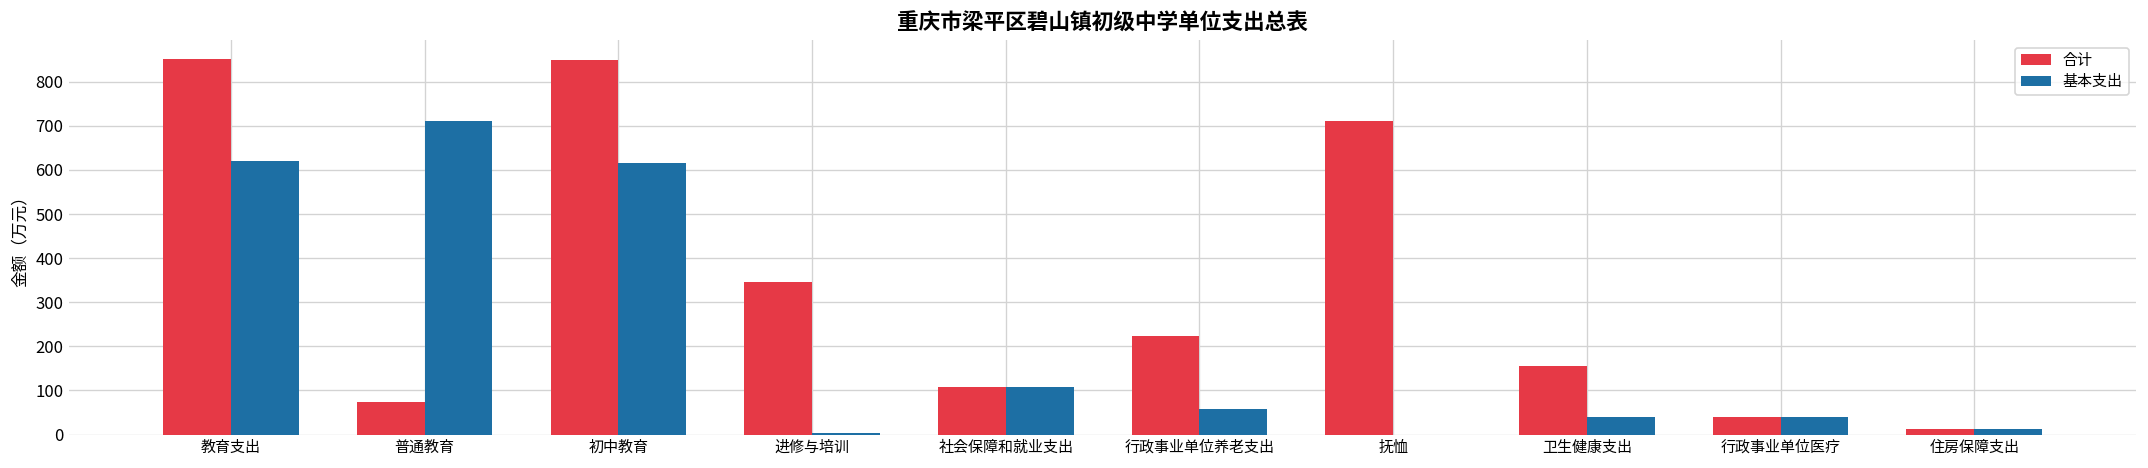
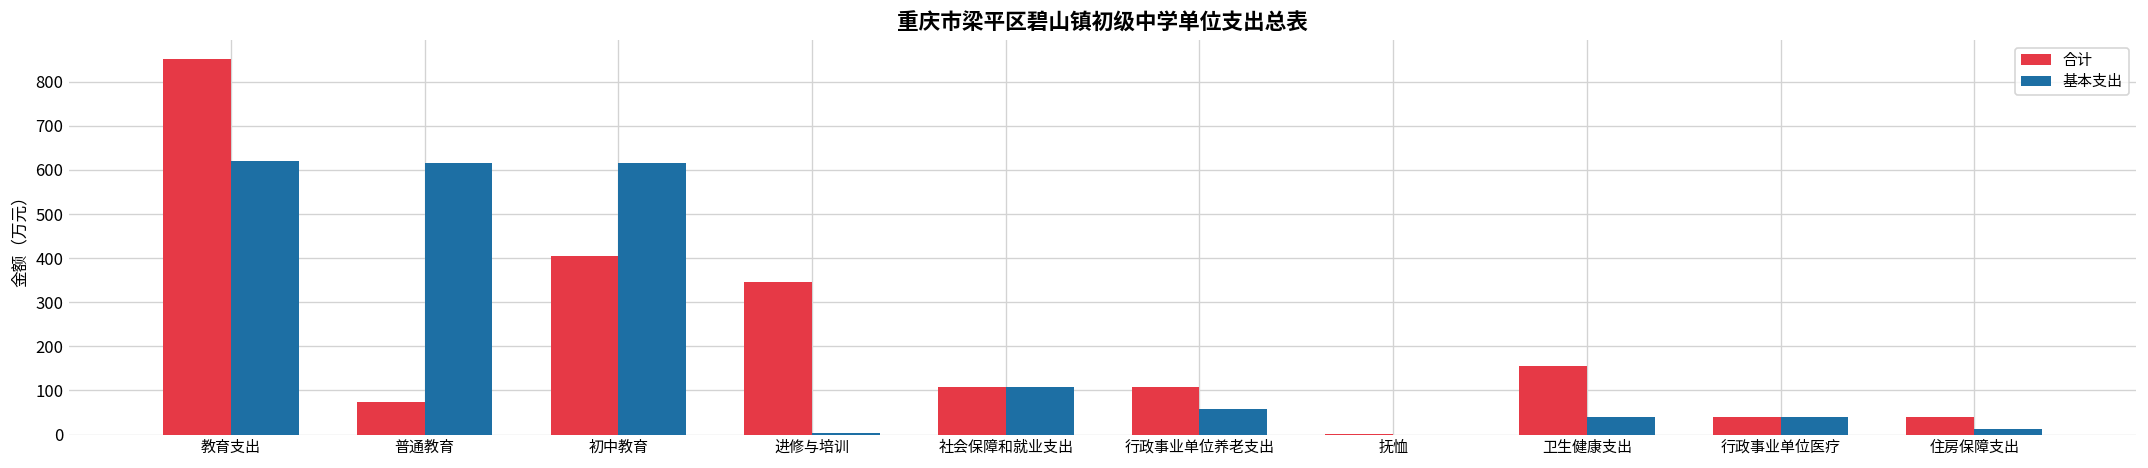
  {
    "合计": {
      "教育支出": 850,
      "普通教育": 70,
-     "初中教育": 850,
+     "初中教育": 400,
      "进修与培训": 350,
      "社会保障和就业支出": 110,
-     "行政事业单位养老支出": 220,
-     "抚恤": 710,
+     "行政事业单位养老支出": 110,
+     "抚恤": 0,
      "卫生健康支出": 160,
      "行政事业单位医疗": 40,
-     "住房保障支出": 10
+     "住房保障支出": 40
    },
    "基本支出": {
      "教育支出": 620,
-     "普通教育": 710,
+     "普通教育": 620,
      "初中教育": 620,
      "社会保障和就业支出": 110,
      "行政事业单位养老支出": 60,
      "抚恤": 0,
      "卫生健康支出": 40,
      "行政事业单位医疗": 40,
      "住房保障支出": 10
    }
  }
